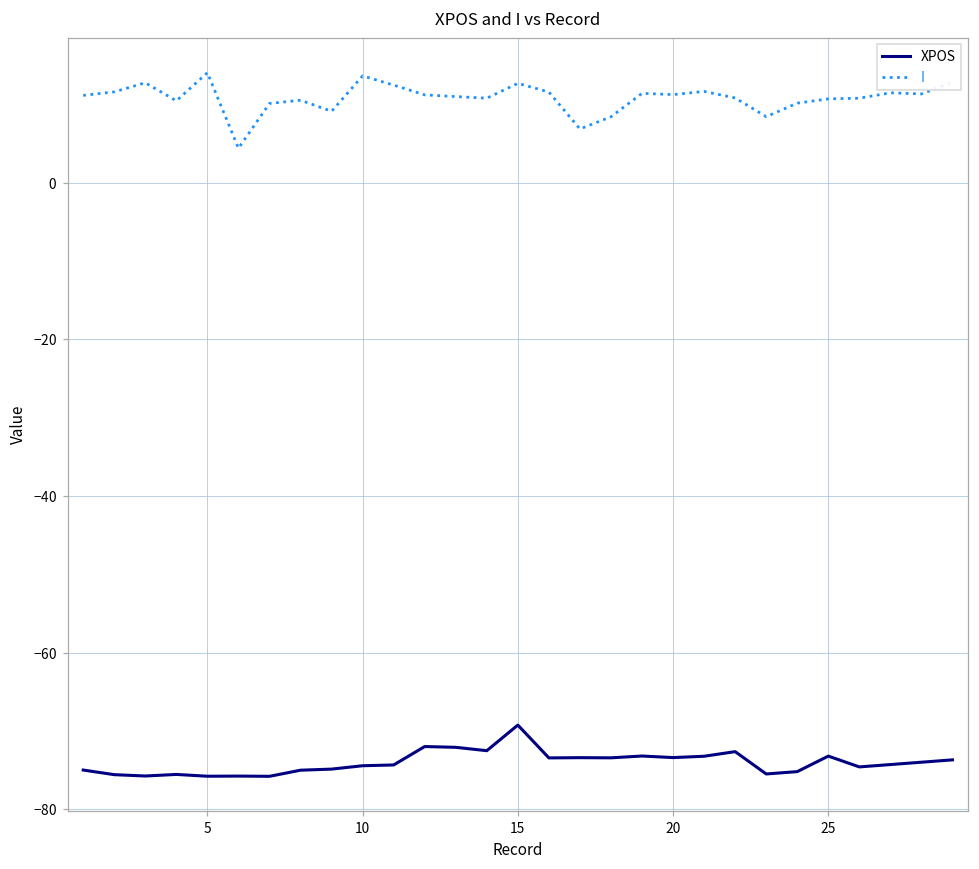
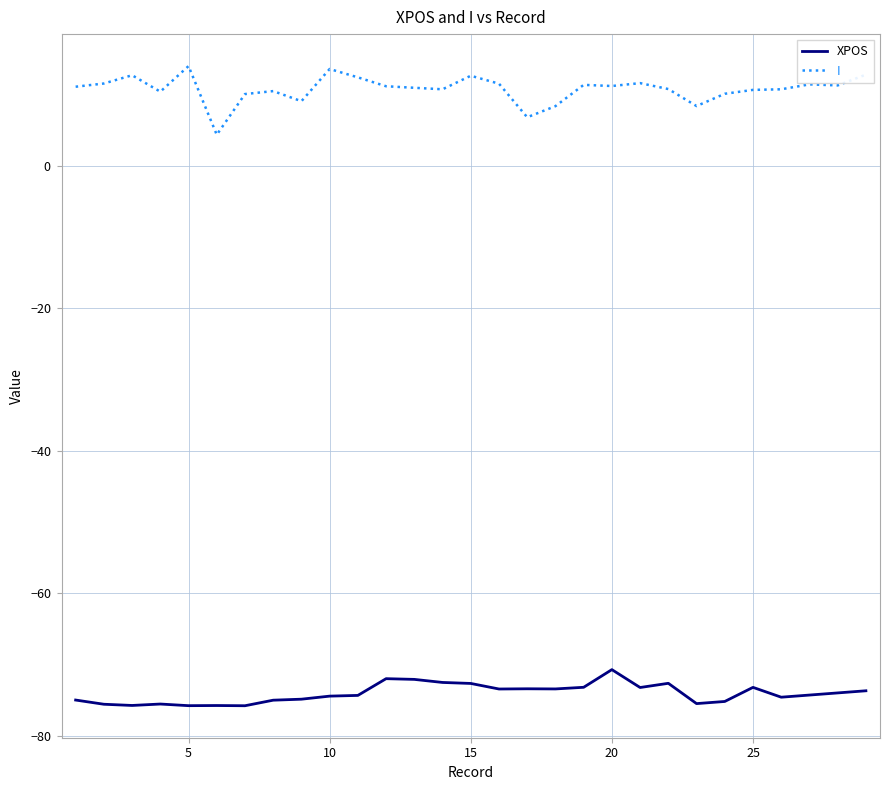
  {
    "XPOS": {
      "5": -76,
      "10": -74,
-     "15": -69,
-     "20": -73,
+     "15": -73,
+     "20": -71,
      "25": -73
    },
    "I": {
      "5": 14,
      "10": 14,
      "15": 13,
      "20": 11,
      "25": 11
    }
  }
